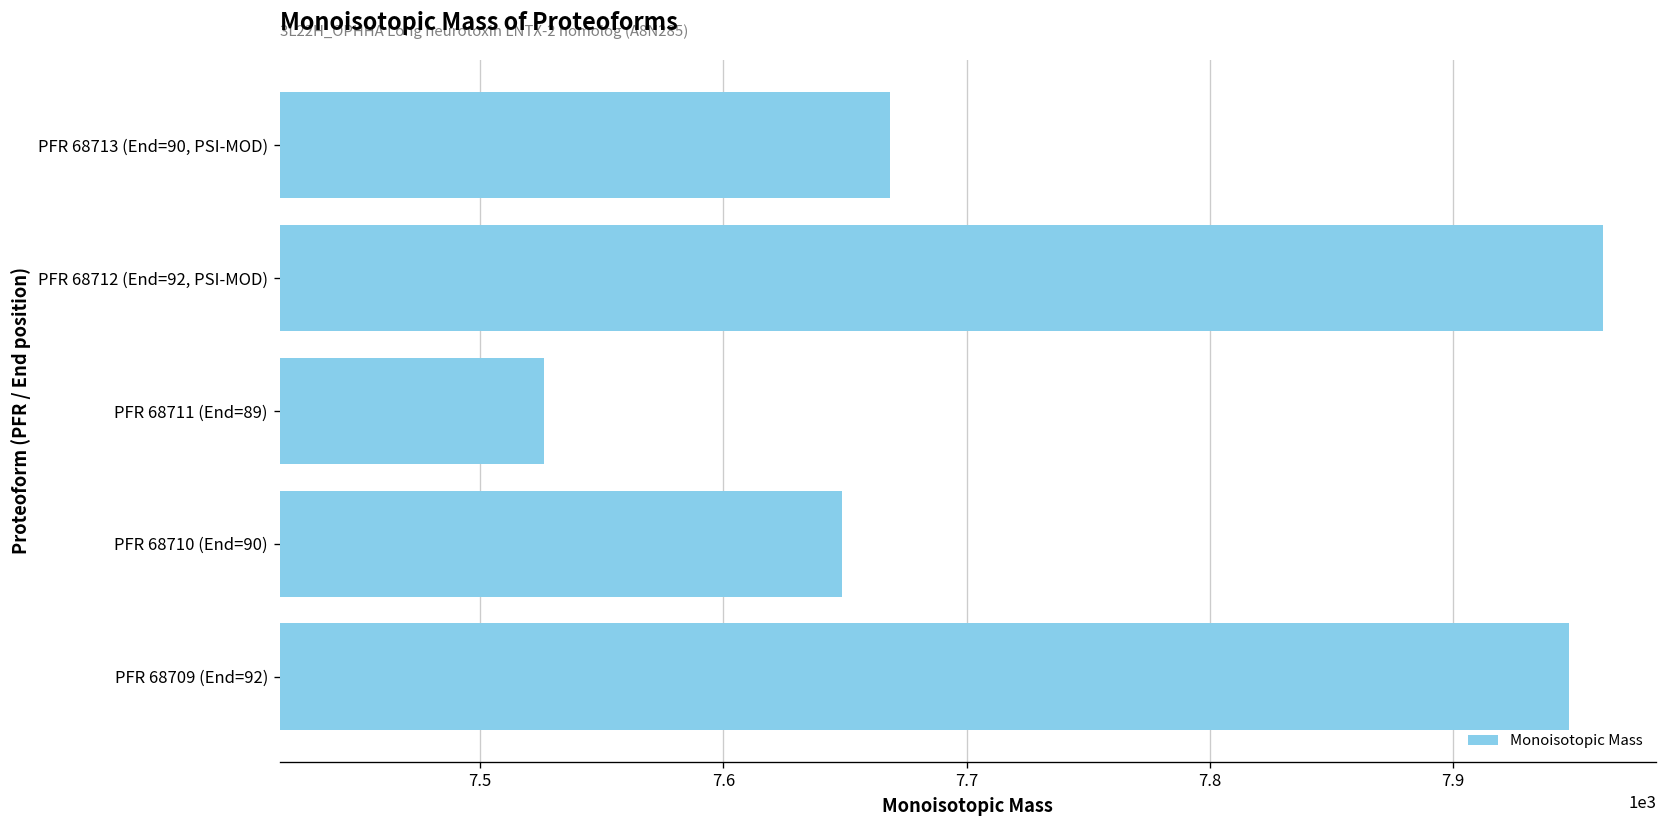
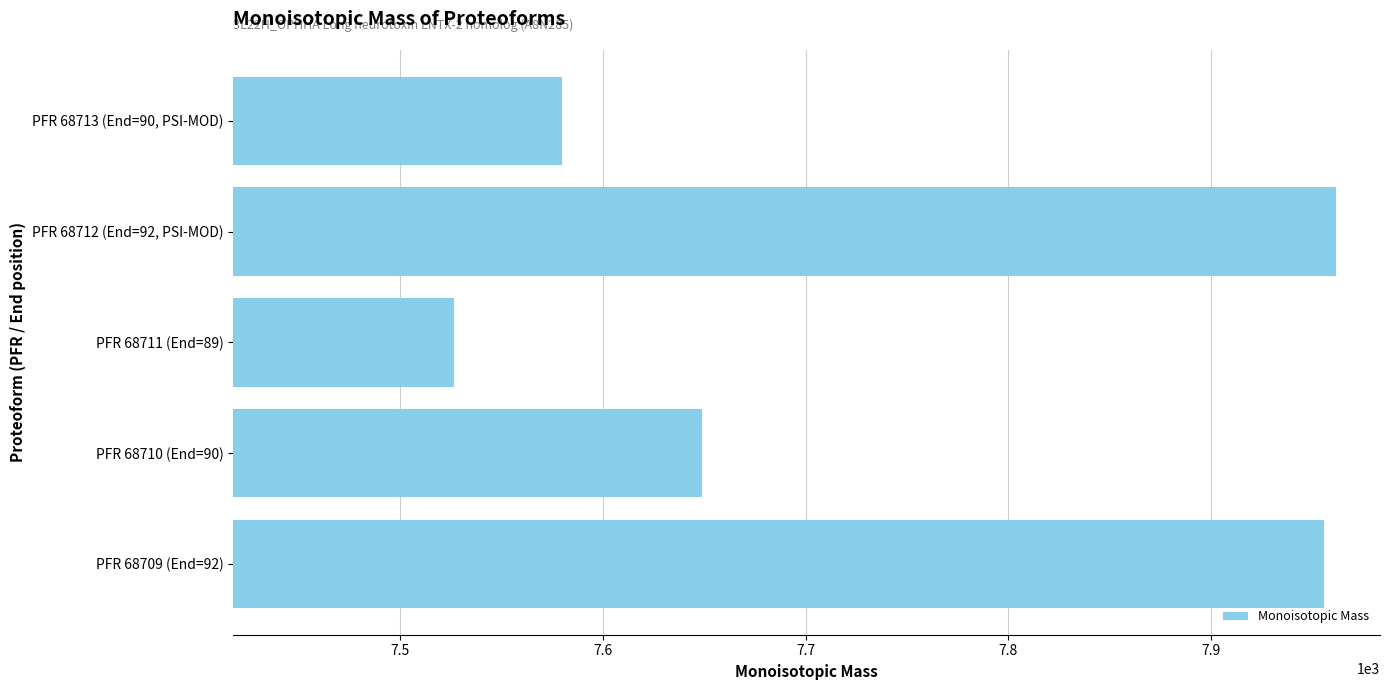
  {
-   "PFR 68713 (End=90, PSI-MOD)": 7668,
+   "PFR 68713 (End=90, PSI-MOD)": 7580,
    "PFR 68712 (End=92, PSI-MOD)": 7962,
    "PFR 68711 (End=89)": 7526,
    "PFR 68710 (End=90)": 7649,
-   "PFR 68709 (End=92)": 7948
+   "PFR 68709 (End=92)": 7956
  }
